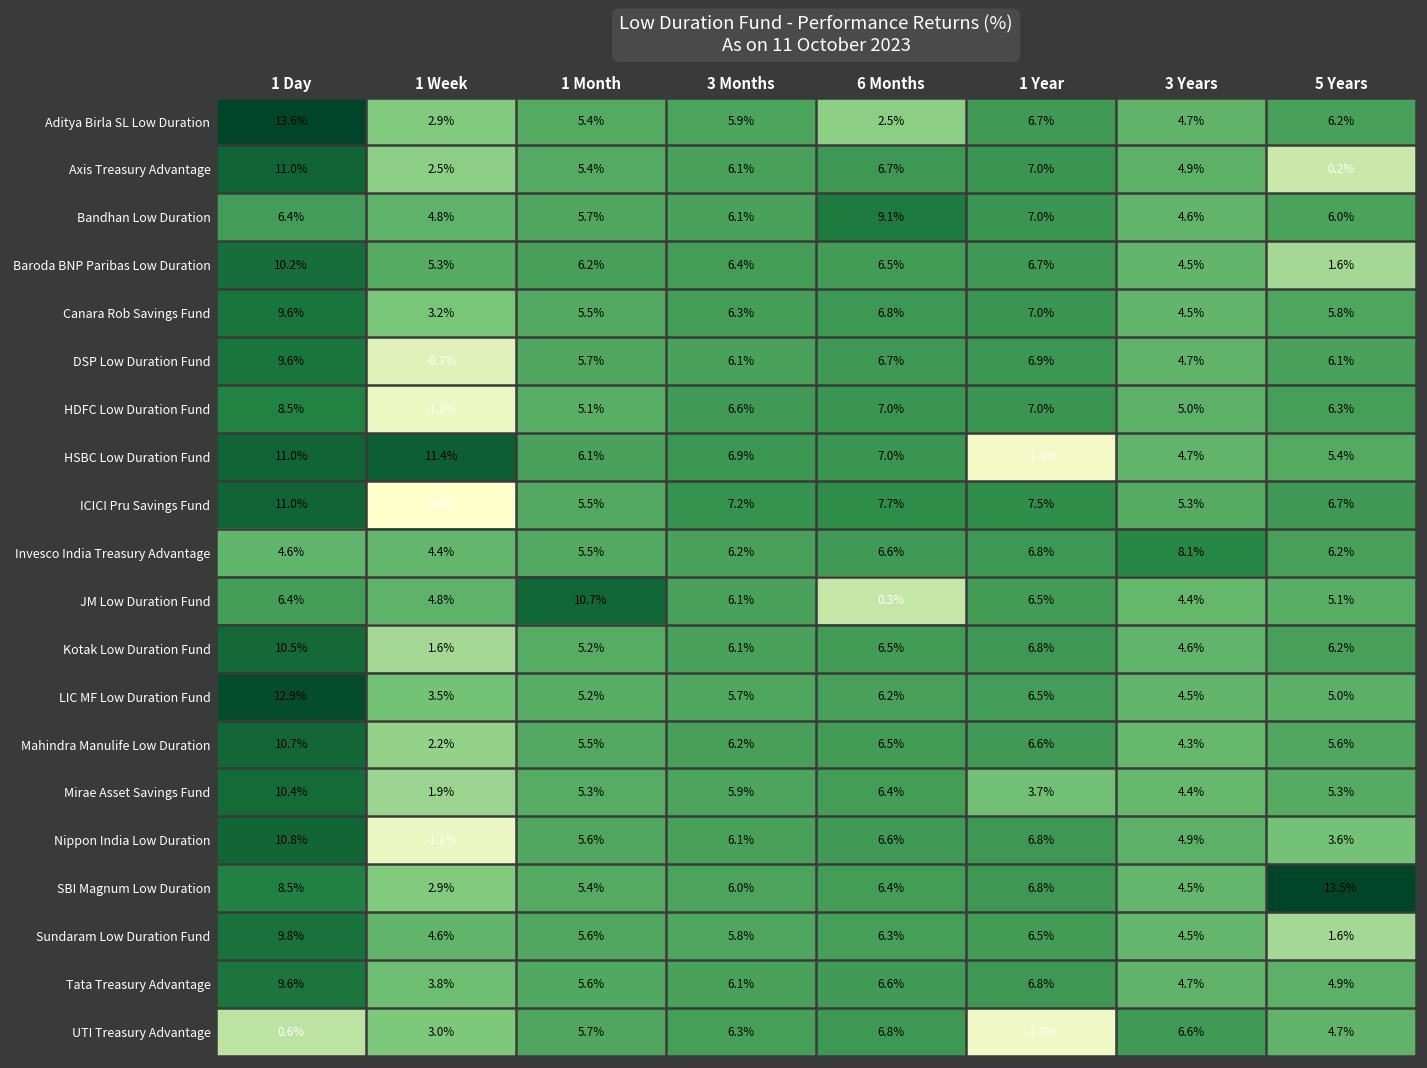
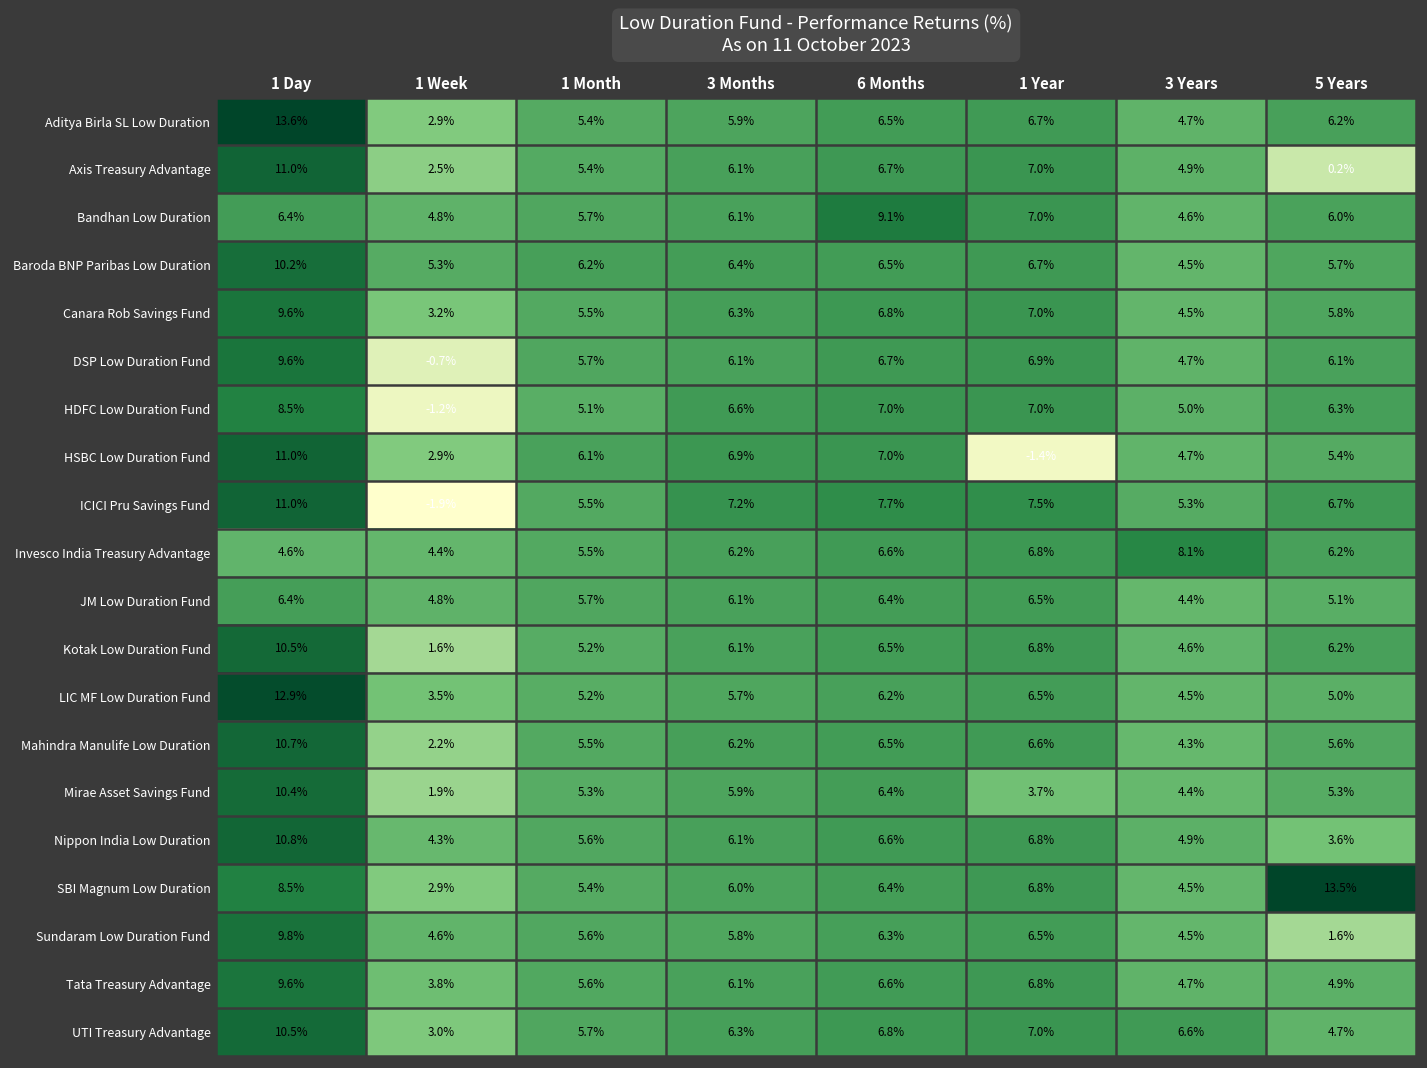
  {
    "Aditya Birla SL Low Duration": {
      "1 Day": "13.6%",
      "1 Week": "2.9%",
      "1 Month": "5.4%",
      "3 Months": "5.9%",
-     "6 Months": "2.5%",
+     "6 Months": "6.5%",
      "1 Year": "6.7%",
      "3 Years": "4.7%",
      "5 Years": "6.2%"
    },
    "Axis Treasury Advantage": {
      "1 Day": "11.0%",
      "1 Week": "2.5%",
      "1 Month": "5.4%",
      "3 Months": "6.1%",
      "6 Months": "6.7%",
      "1 Year": "7.0%",
      "3 Years": "4.9%",
      "5 Years": "0.2%"
    },
    "Bandhan Low Duration": {
      "1 Day": "6.4%",
      "1 Week": "4.8%",
      "1 Month": "5.7%",
      "3 Months": "6.1%",
      "6 Months": "9.1%",
      "1 Year": "7.0%",
      "3 Years": "4.6%",
      "5 Years": "6.0%"
    },
    "Baroda BNP Paribas Low Duration": {
      "1 Day": "10.2%",
      "1 Week": "5.3%",
      "1 Month": "6.2%",
      "3 Months": "6.4%",
      "6 Months": "6.5%",
      "1 Year": "6.7%",
      "3 Years": "4.5%",
-     "5 Years": "1.6%"
+     "5 Years": "5.7%"
    },
    "Canara Rob Savings Fund": {
      "1 Day": "9.6%",
      "1 Week": "3.2%",
      "1 Month": "5.5%",
      "3 Months": "6.3%",
      "6 Months": "6.8%",
      "1 Year": "7.0%",
      "3 Years": "4.5%",
      "5 Years": "5.8%"
    },
    "DSP Low Duration Fund": {
      "1 Day": "9.6%",
      "1 Week": "-0.7%",
      "1 Month": "5.7%",
      "3 Months": "6.1%",
      "6 Months": "6.7%",
      "1 Year": "6.9%",
      "3 Years": "4.7%",
      "5 Years": "6.1%"
    },
    "HDFC Low Duration Fund": {
      "1 Day": "8.5%",
      "1 Week": "-1.2%",
      "1 Month": "5.1%",
      "3 Months": "6.6%",
      "6 Months": "7.0%",
      "1 Year": "7.0%",
      "3 Years": "5.0%",
      "5 Years": "6.3%"
    },
    "HSBC Low Duration Fund": {
      "1 Day": "11.0%",
-     "1 Week": "11.4%",
+     "1 Week": "2.9%",
      "1 Month": "6.1%",
      "3 Months": "6.9%",
      "6 Months": "7.0%",
      "1 Year": "-1.4%",
      "3 Years": "4.7%",
      "5 Years": "5.4%"
    },
    "ICICI Pru Savings Fund": {
      "1 Day": "11.0%",
      "1 Week": "-1.9%",
      "1 Month": "5.5%",
      "3 Months": "7.2%",
      "6 Months": "7.7%",
      "1 Year": "7.5%",
      "3 Years": "5.3%",
      "5 Years": "6.7%"
    },
    "Invesco India Treasury Advantage": {
      "1 Day": "4.6%",
      "1 Week": "4.4%",
      "1 Month": "5.5%",
      "3 Months": "6.2%",
      "6 Months": "6.6%",
      "1 Year": "6.8%",
      "3 Years": "8.1%",
      "5 Years": "6.2%"
    },
    "JM Low Duration Fund": {
      "1 Day": "6.4%",
      "1 Week": "4.8%",
-     "1 Month": "10.7%",
+     "1 Month": "5.7%",
      "3 Months": "6.1%",
-     "6 Months": "0.3%",
+     "6 Months": "6.4%",
      "1 Year": "6.5%",
      "3 Years": "4.4%",
      "5 Years": "5.1%"
    },
    "Kotak Low Duration Fund": {
      "1 Day": "10.5%",
      "1 Week": "1.6%",
      "1 Month": "5.2%",
      "3 Months": "6.1%",
      "6 Months": "6.5%",
      "1 Year": "6.8%",
      "3 Years": "4.6%",
      "5 Years": "6.2%"
    },
    "LIC MF Low Duration Fund": {
      "1 Day": "12.9%",
      "1 Week": "3.5%",
      "1 Month": "5.2%",
      "3 Months": "5.7%",
      "6 Months": "6.2%",
      "1 Year": "6.5%",
      "3 Years": "4.5%",
      "5 Years": "5.0%"
    },
    "Mahindra Manulife Low Duration": {
      "1 Day": "10.7%",
      "1 Week": "2.2%",
      "1 Month": "5.5%",
      "3 Months": "6.2%",
      "6 Months": "6.5%",
      "1 Year": "6.6%",
      "3 Years": "4.3%",
      "5 Years": "5.6%"
    },
    "Mirae Asset Savings Fund": {
      "1 Day": "10.4%",
      "1 Week": "1.9%",
      "1 Month": "5.3%",
      "3 Months": "5.9%",
      "6 Months": "6.4%",
      "1 Year": "3.7%",
      "3 Years": "4.4%",
      "5 Years": "5.3%"
    },
    "Nippon India Low Duration": {
      "1 Day": "10.8%",
-     "1 Week": "-1.1%",
+     "1 Week": "4.3%",
      "1 Month": "5.6%",
      "3 Months": "6.1%",
      "6 Months": "6.6%",
      "1 Year": "6.8%",
      "3 Years": "4.9%",
      "5 Years": "3.6%"
    },
    "SBI Magnum Low Duration": {
      "1 Day": "8.5%",
      "1 Week": "2.9%",
      "1 Month": "5.4%",
      "3 Months": "6.0%",
      "6 Months": "6.4%",
      "1 Year": "6.8%",
      "3 Years": "4.5%",
      "5 Years": "13.5%"
    },
    "Sundaram Low Duration Fund": {
      "1 Day": "9.8%",
      "1 Week": "4.6%",
      "1 Month": "5.6%",
      "3 Months": "5.8%",
      "6 Months": "6.3%",
      "1 Year": "6.5%",
      "3 Years": "4.5%",
      "5 Years": "1.6%"
    },
    "Tata Treasury Advantage": {
      "1 Day": "9.6%",
      "1 Week": "3.8%",
      "1 Month": "5.6%",
      "3 Months": "6.1%",
      "6 Months": "6.6%",
      "1 Year": "6.8%",
      "3 Years": "4.7%",
      "5 Years": "4.9%"
    },
    "UTI Treasury Advantage": {
-     "1 Day": "0.6%",
+     "1 Day": "10.5%",
      "1 Week": "3.0%",
      "1 Month": "5.7%",
      "3 Months": "6.3%",
      "6 Months": "6.8%",
-     "1 Year": "-1.3%",
+     "1 Year": "7.0%",
      "3 Years": "6.6%",
      "5 Years": "4.7%"
    }
  }
